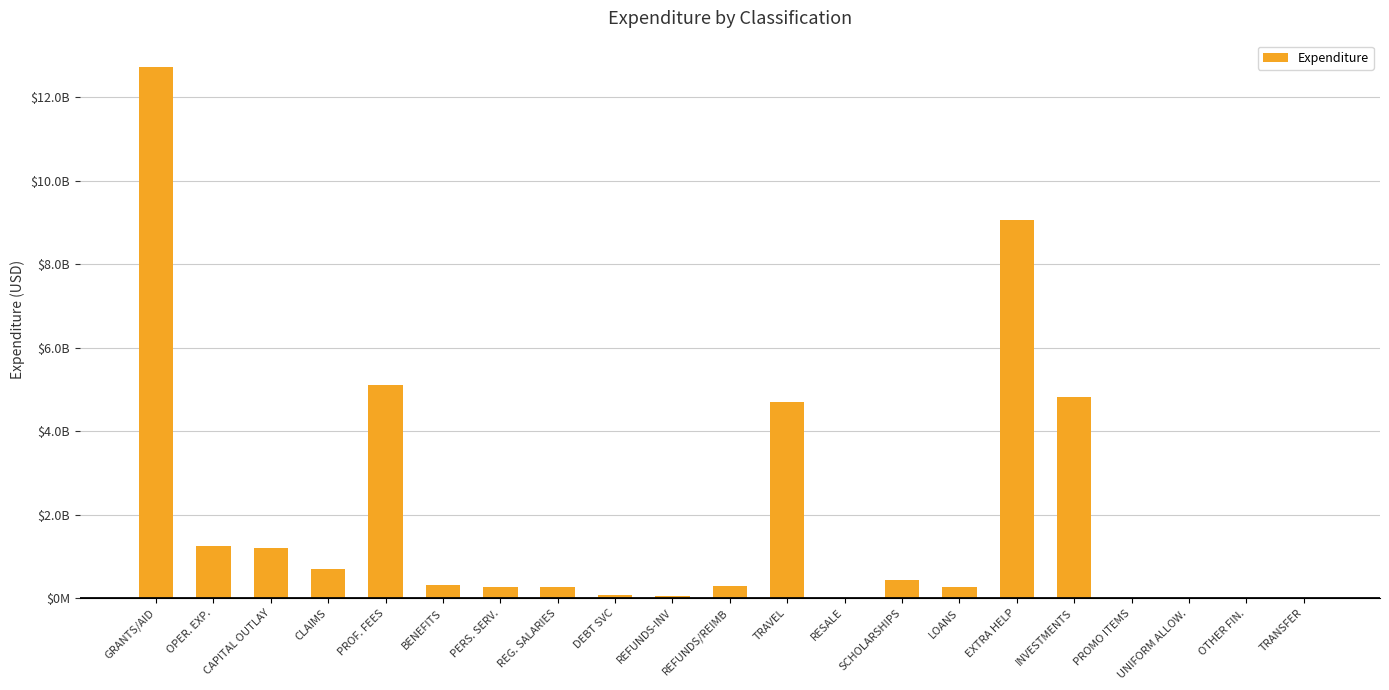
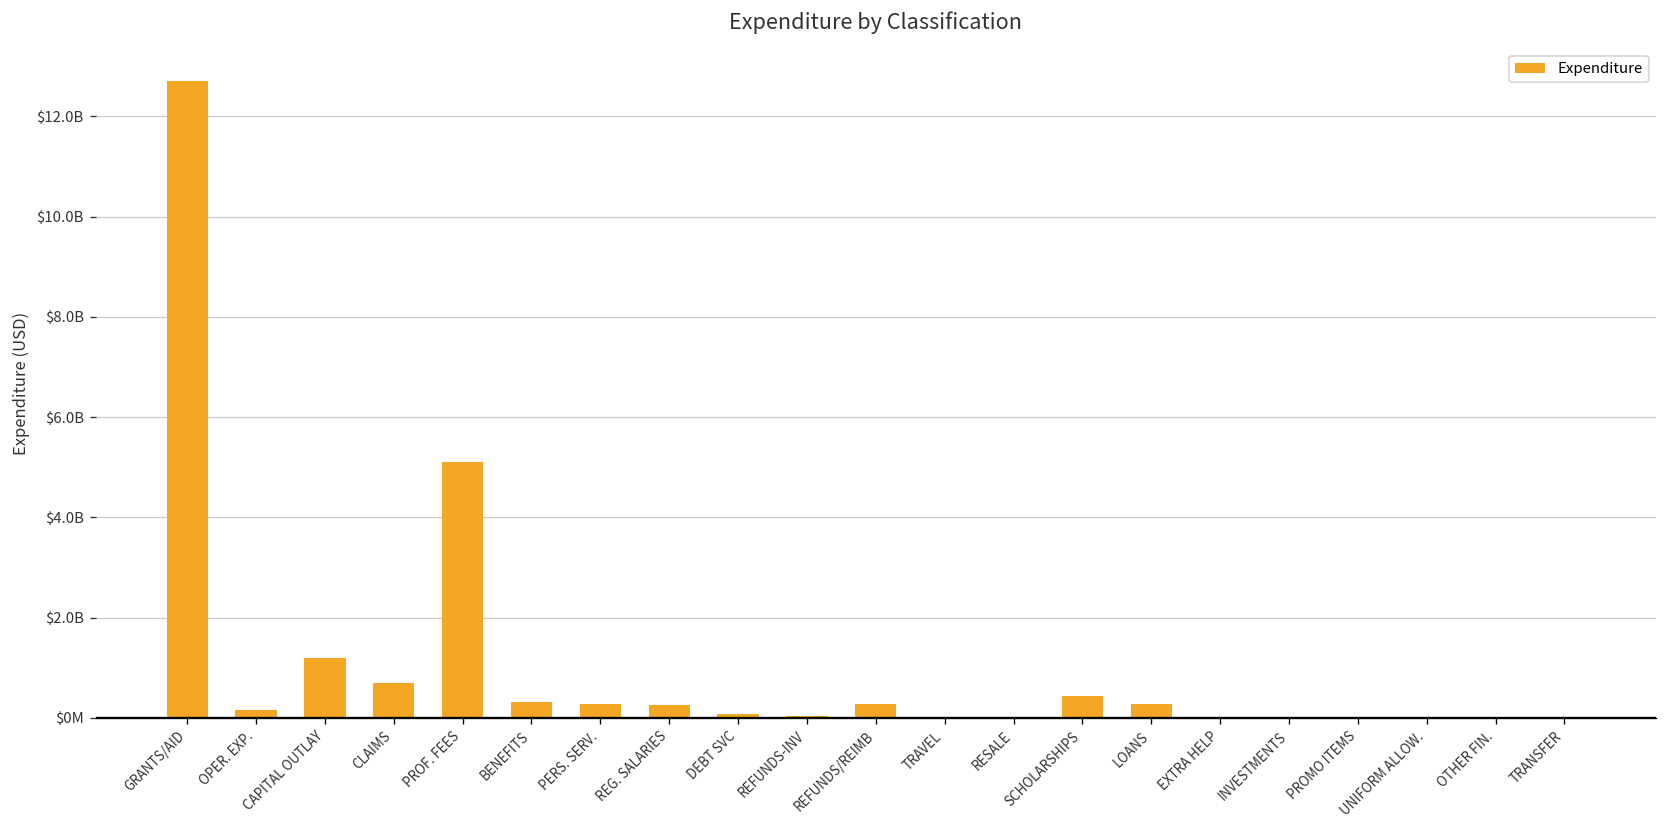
  {
    "GRANTS/AID": "$12700000000",
-   "OPER. EXP.": "$1300000000",
+   "OPER. EXP.": "$100000000",
    "CAPITAL OUTLAY": "$1200000000",
    "CLAIMS": "$700000000",
    "PROF. FEES": "$5100000000",
    "BENEFITS": "$300000000",
    "PERS. SERV.": "$300000000",
    "REG. SALARIES": "$300000000",
    "DEBT SVC": "$100000000",
    "REFUNDS/REIMB": "$300000000",
-   "TRAVEL": "$4700000000",
+   "TRAVEL": "$0",
    "SCHOLARSHIPS": "$400000000",
    "LOANS": "$300000000",
-   "EXTRA HELP": "$9100000000",
-   "INVESTMENTS": "$4800000000"
+   "EXTRA HELP": "$0",
+   "INVESTMENTS": "$0"
  }
